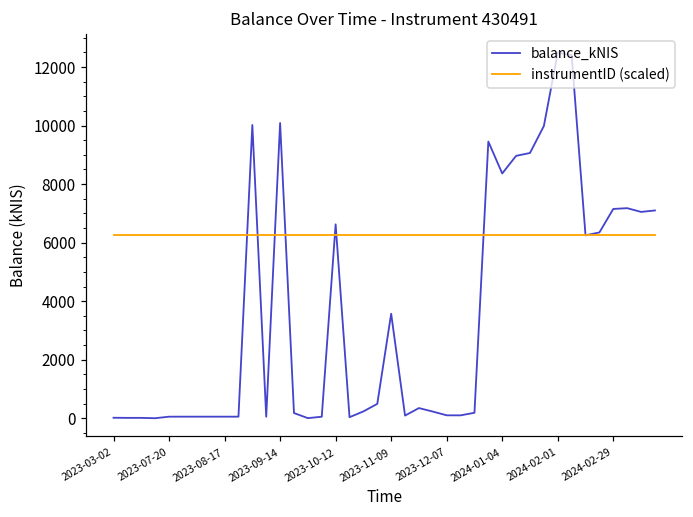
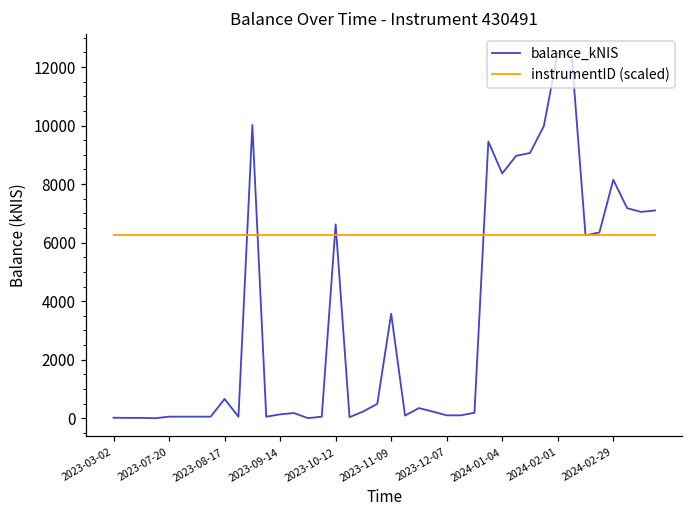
  {
    "balance_kNIS": {
      "2023-03-02": 0,
      "2023-07-20": 100,
-     "2023-08-17": 100,
-     "2023-09-14": 10100,
+     "2023-08-17": 700,
+     "2023-09-14": 100,
      "2023-10-12": 6600,
      "2023-11-09": 3600,
      "2023-12-07": 100,
      "2024-01-04": 8400,
-     "2024-02-29": 7200
+     "2024-02-29": 8100
    },
    "instrumentID (scaled)": {
      "2023-03-02": 6200,
      "2023-07-20": 6200,
      "2023-08-17": 6200,
      "2023-09-14": 6200,
      "2023-10-12": 6200,
      "2023-11-09": 6200,
      "2023-12-07": 6200,
      "2024-01-04": 6200,
      "2024-02-01": 6200,
      "2024-02-29": 6200
    }
  }
